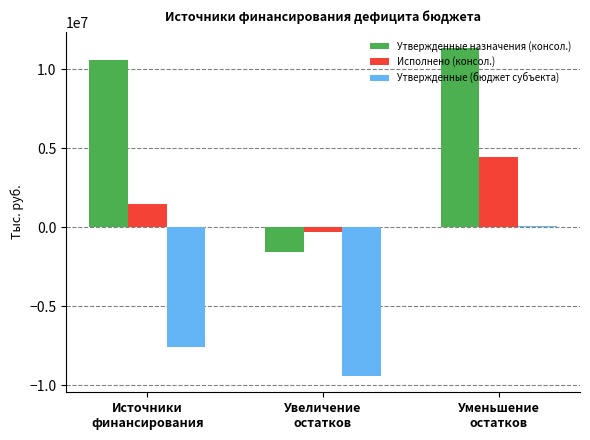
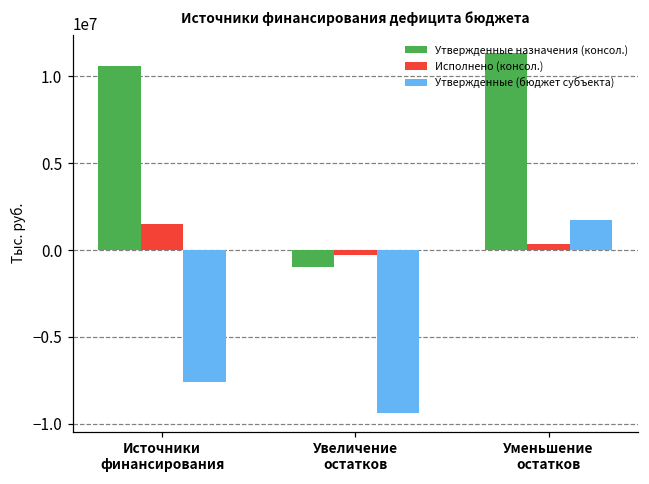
  {
    "Утвержденные назначения (консол.)": {
      "Источники финансирования": 10600000,
-     "Увеличение остатков": -1600000,
+     "Увеличение остатков": -1000000,
      "Уменьшение остатков": 11300000
    },
    "Исполнено (консол.)": {
      "Источники финансирования": 1500000,
      "Увеличение остатков": -300000,
-     "Уменьшение остатков": 4500000
+     "Уменьшение остатков": 300000
    },
    "Утвержденные (бюджет субъекта)": {
      "Источники финансирования": -7600000,
      "Увеличение остатков": -9400000,
-     "Уменьшение остатков": 100000
+     "Уменьшение остатков": 1700000
    }
  }
